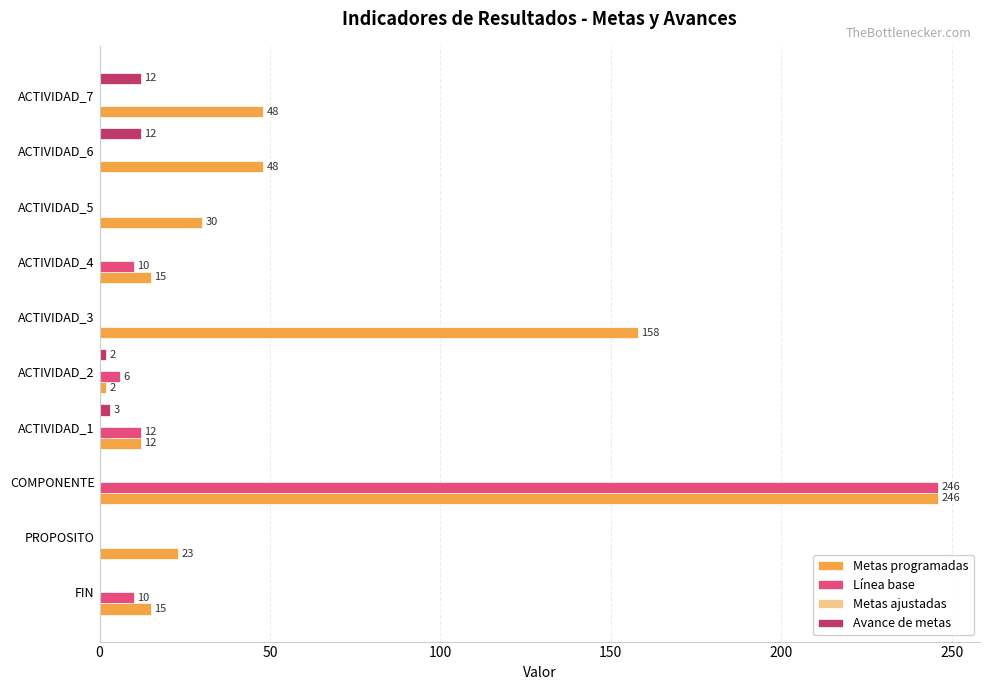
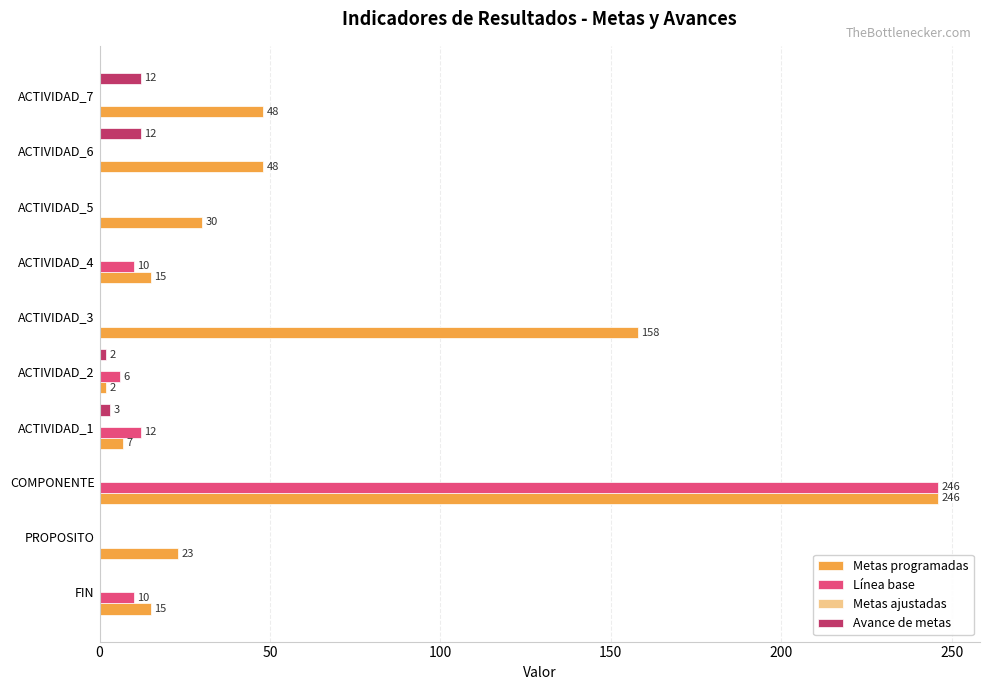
  {
    "Metas programadas": {
      "ACTIVIDAD_7": 48,
      "ACTIVIDAD_6": 48,
      "ACTIVIDAD_5": 30,
      "ACTIVIDAD_4": 15,
      "ACTIVIDAD_3": 158,
      "ACTIVIDAD_2": 2,
-     "ACTIVIDAD_1": 12,
+     "ACTIVIDAD_1": 7,
      "COMPONENTE": 246,
      "PROPOSITO": 23,
      "FIN": 15
    },
    "Metas ajustadas": {
      "ACTIVIDAD_7": 0,
      "ACTIVIDAD_6": 0,
      "ACTIVIDAD_5": 0,
      "ACTIVIDAD_4": 0,
      "ACTIVIDAD_3": 0,
      "ACTIVIDAD_2": 0,
      "ACTIVIDAD_1": 0,
      "COMPONENTE": 0,
      "PROPOSITO": 0,
      "FIN": 0
    }
  }
